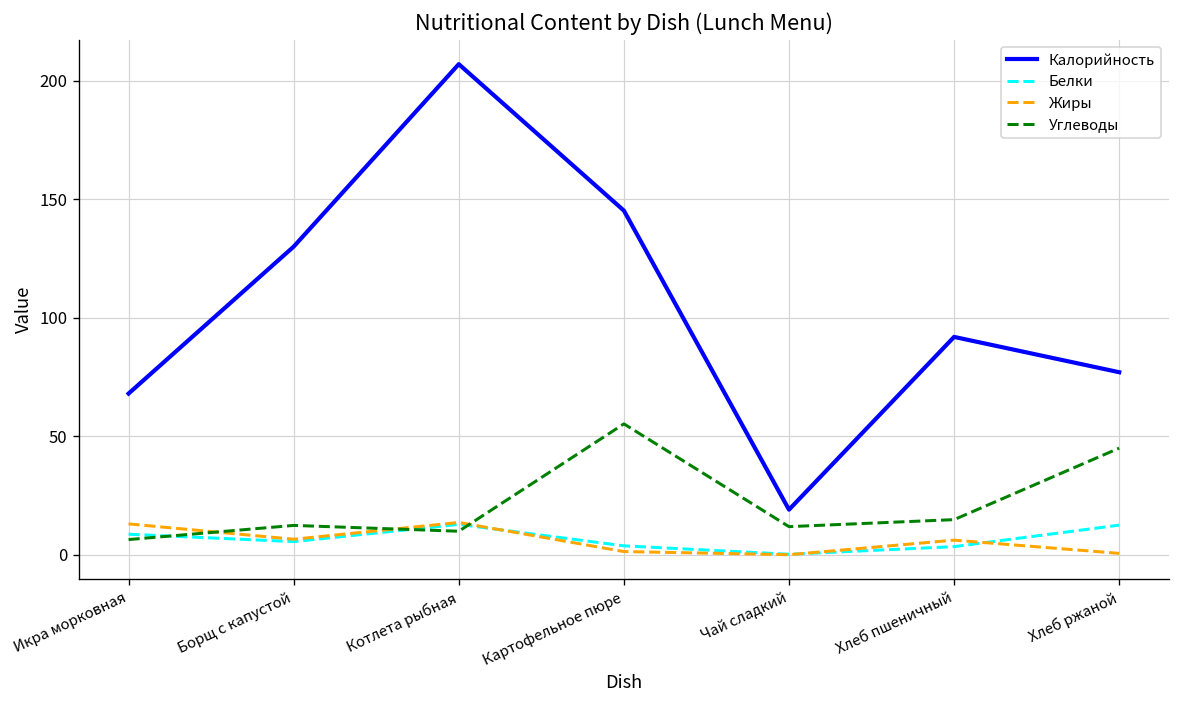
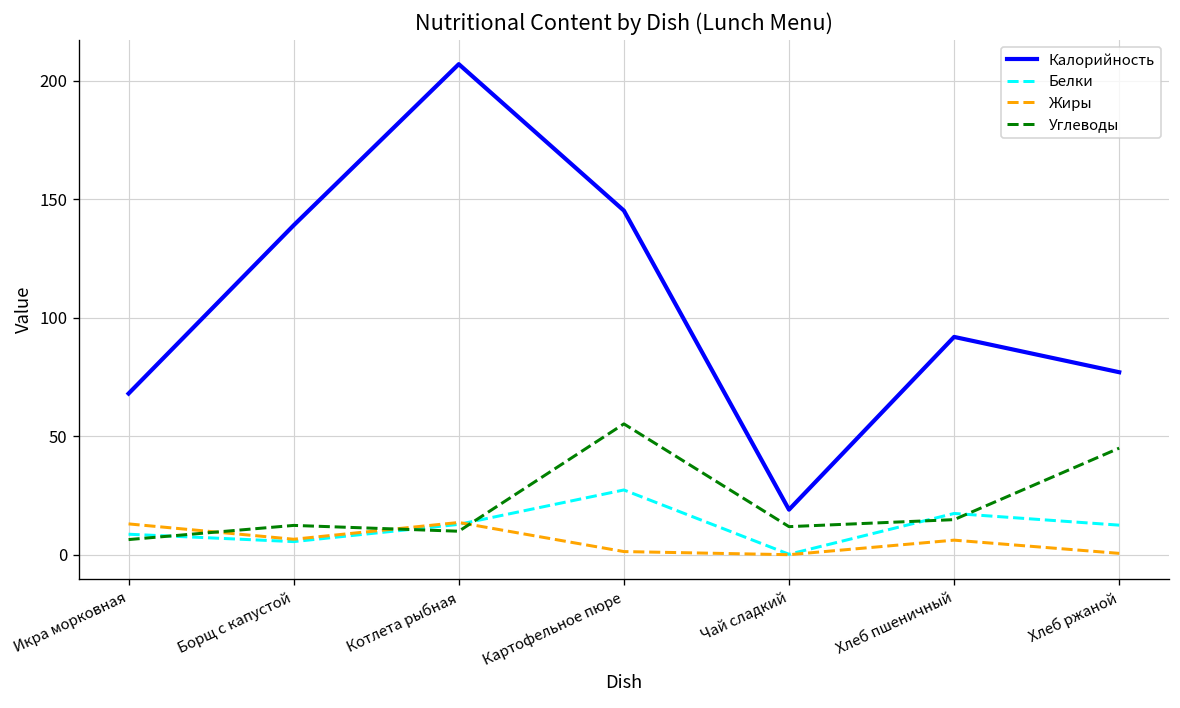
  {
    "Калорийность": {
      "Икра морковная": 68,
-     "Борщ с капустой": 130,
+     "Борщ с капустой": 139,
      "Котлета рыбная": 207,
      "Картофельное пюре": 145,
      "Чай сладкий": 19,
      "Хлеб пшеничный": 92,
      "Хлеб ржаной": 77
    },
    "Белки": {
      "Икра морковная": 9,
-     "Картофельное пюре": 4,
-     "Хлеб пшеничный": 3,
+     "Картофельное пюре": 27,
+     "Хлеб пшеничный": 17,
      "Хлеб ржаной": 12
    },
    "Жиры": {
      "Икра морковная": 13,
      "Картофельное пюре": 1,
      "Хлеб пшеничный": 6,
      "Хлеб ржаной": 1
    },
    "Углеводы": {
      "Икра морковная": 6,
      "Борщ с капустой": 12,
      "Котлета рыбная": 10,
      "Картофельное пюре": 55,
      "Чай сладкий": 12,
      "Хлеб пшеничный": 15,
      "Хлеб ржаной": 45
    }
  }
